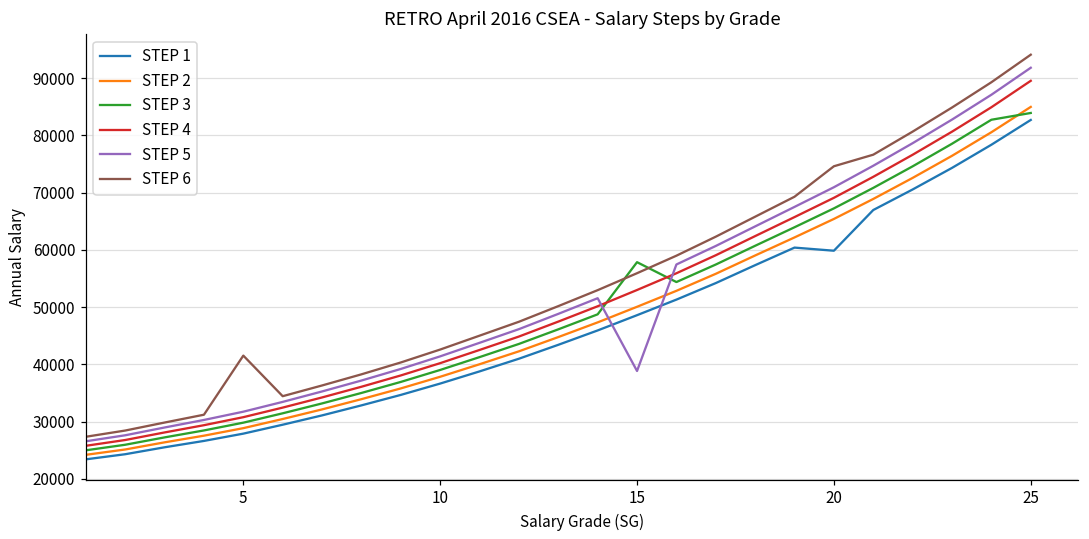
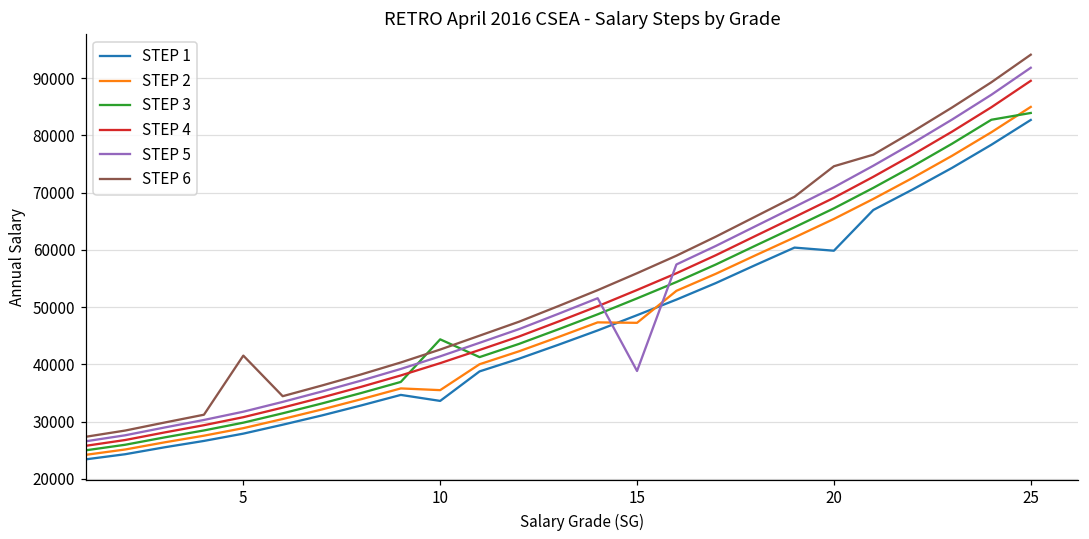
  {
    "STEP 1": {
      "5": 28000,
-     "10": 37000,
+     "10": 34000,
      "15": 49000,
      "20": 60000,
      "25": 83000
    },
    "STEP 2": {
      "5": 29000,
-     "10": 38000,
-     "15": 50000,
+     "10": 35000,
+     "15": 47000,
      "20": 65000,
      "25": 85000
    },
    "STEP 3": {
      "5": 30000,
-     "10": 39000,
-     "15": 58000,
+     "10": 44000,
+     "15": 52000,
      "20": 67000,
      "25": 84000
    },
    "STEP 4": {
      "5": 31000,
      "10": 40000,
      "15": 53000,
      "20": 69000,
      "25": 90000
    },
    "STEP 5": {
      "5": 32000,
      "10": 41000,
      "15": 39000,
      "20": 71000,
      "25": 92000
    },
    "STEP 6": {
      "5": 42000,
      "10": 43000,
      "15": 56000,
      "20": 75000,
      "25": 94000
    }
  }
